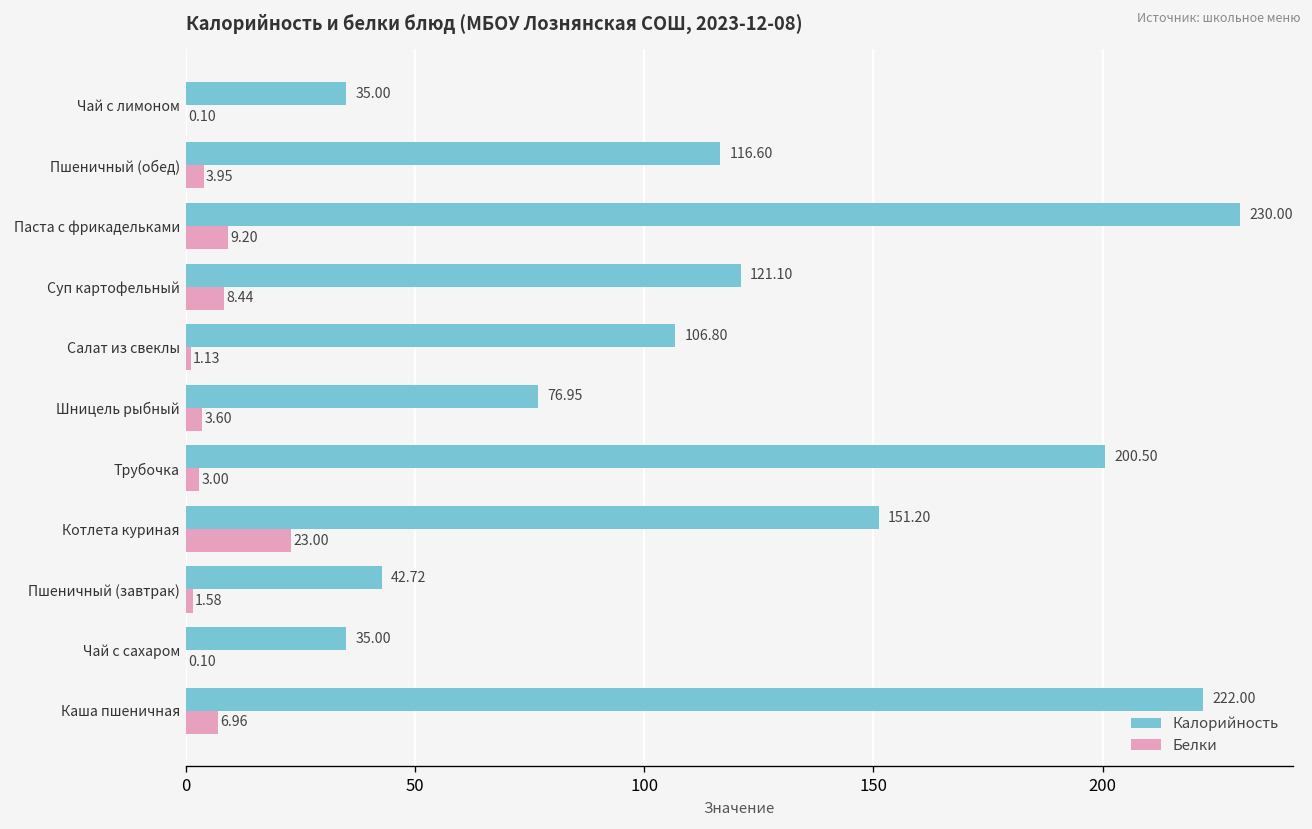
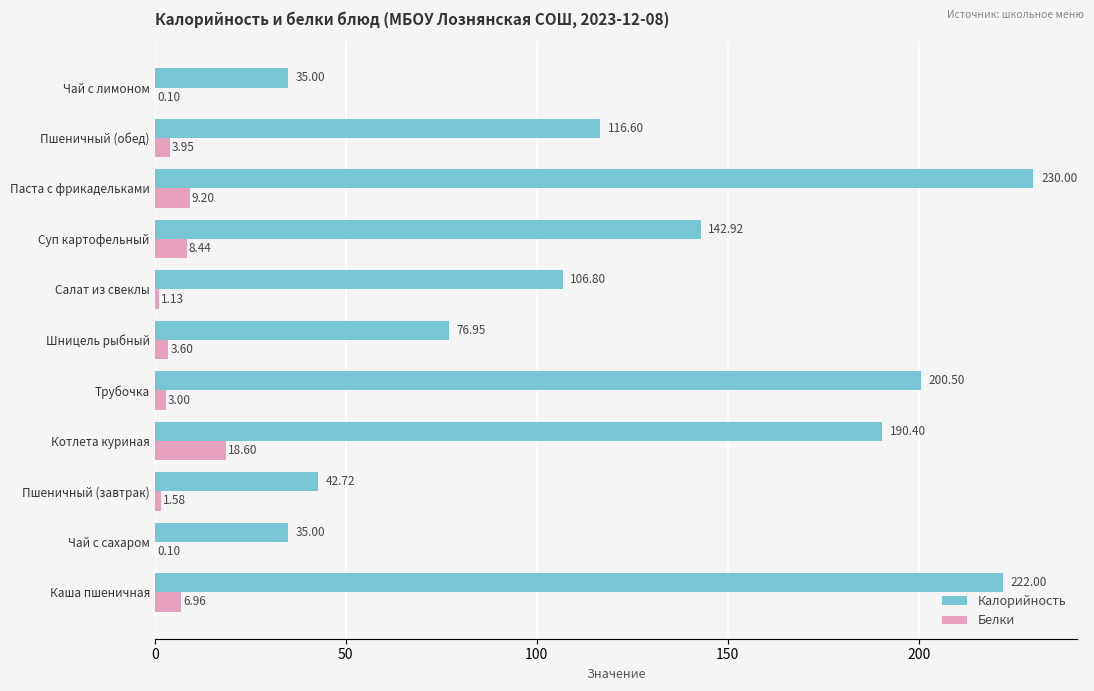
  {
    "Калорийность": {
      "Чай с лимоном": 35.00,
      "Пшеничный (обед)": 116.60,
      "Паста с фрикадельками": 230.00,
-     "Суп картофельный": 121.10,
+     "Суп картофельный": 142.92,
      "Салат из свеклы": 106.80,
      "Шницель рыбный": 76.95,
      "Трубочка": 200.50,
-     "Котлета куриная": 151.20,
+     "Котлета куриная": 190.40,
      "Пшеничный (завтрак)": 42.72,
      "Чай с сахаром": 35.00,
      "Каша пшеничная": 222.00
    },
    "Белки": {
      "Чай с лимоном": 0.10,
      "Пшеничный (обед)": 3.95,
      "Паста с фрикадельками": 9.20,
      "Суп картофельный": 8.44,
      "Салат из свеклы": 1.13,
      "Шницель рыбный": 3.60,
      "Трубочка": 3.00,
-     "Котлета куриная": 23.00,
+     "Котлета куриная": 18.60,
      "Пшеничный (завтрак)": 1.58,
      "Чай с сахаром": 0.10,
      "Каша пшеничная": 6.96
    }
  }
